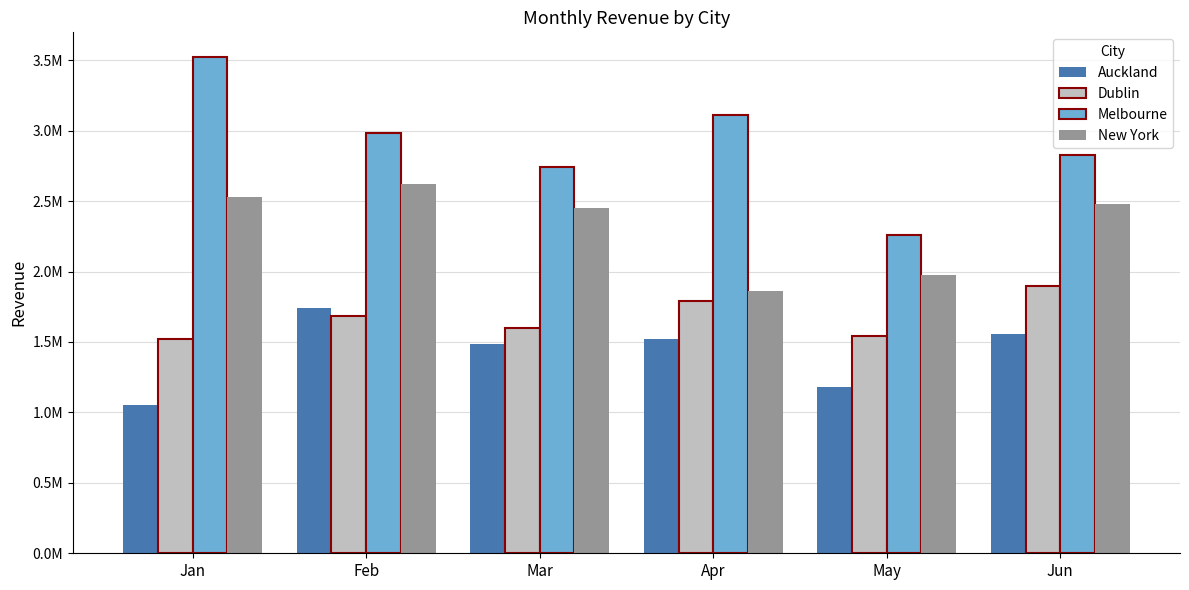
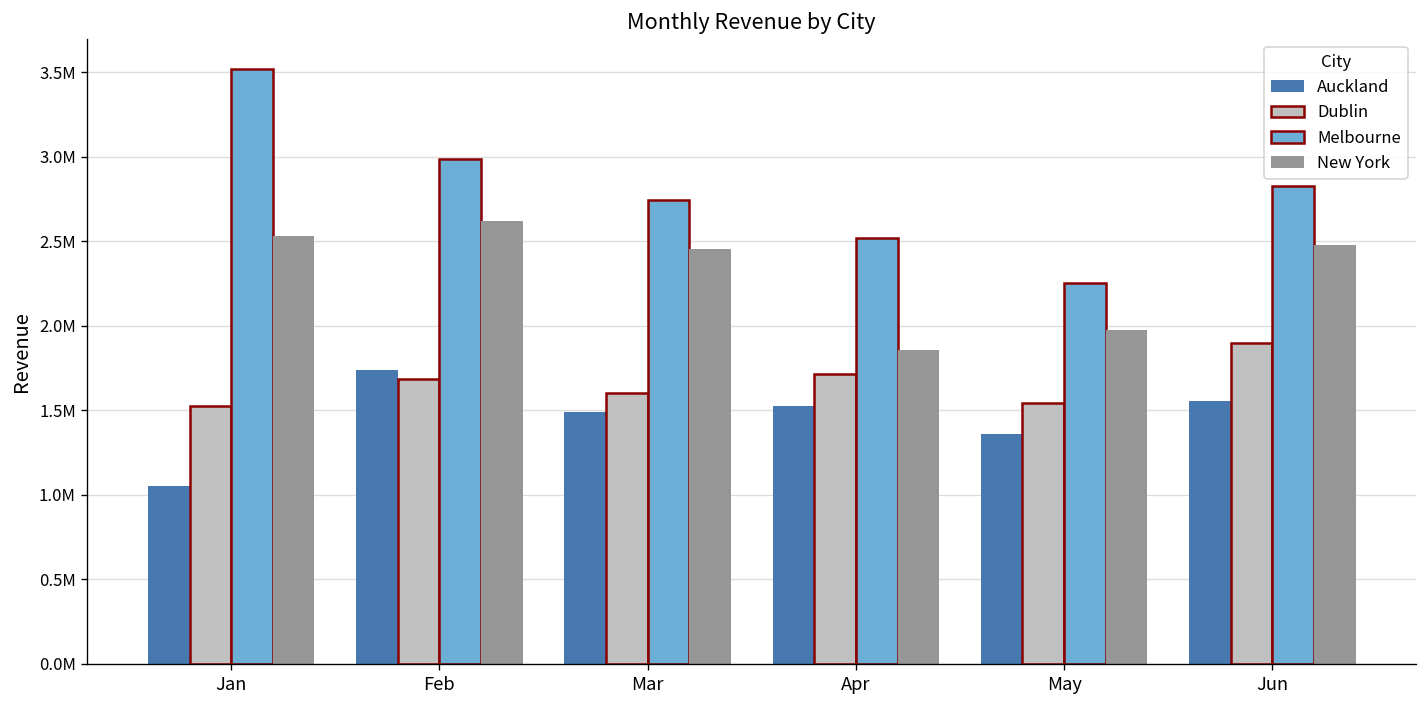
  {
    "Auckland": {
      "Jan": 1050000,
      "Feb": 1740000,
      "Mar": 1490000,
      "Apr": 1520000,
-     "May": 1180000,
+     "May": 1360000,
      "Jun": 1560000
    },
    "Dublin": {
      "Jan": 1520000,
      "Feb": 1690000,
      "Mar": 1600000,
-     "Apr": 1790000,
+     "Apr": 1710000,
      "May": 1540000,
      "Jun": 1900000
    },
    "Melbourne": {
      "Jan": 3520000,
      "Feb": 2990000,
      "Mar": 2740000,
-     "Apr": 3110000,
+     "Apr": 2520000,
      "May": 2260000,
      "Jun": 2830000
    },
    "New York": {
      "Jan": 2530000,
      "Feb": 2620000,
      "Mar": 2450000,
      "Apr": 1860000,
      "May": 1980000,
      "Jun": 2480000
    }
  }
